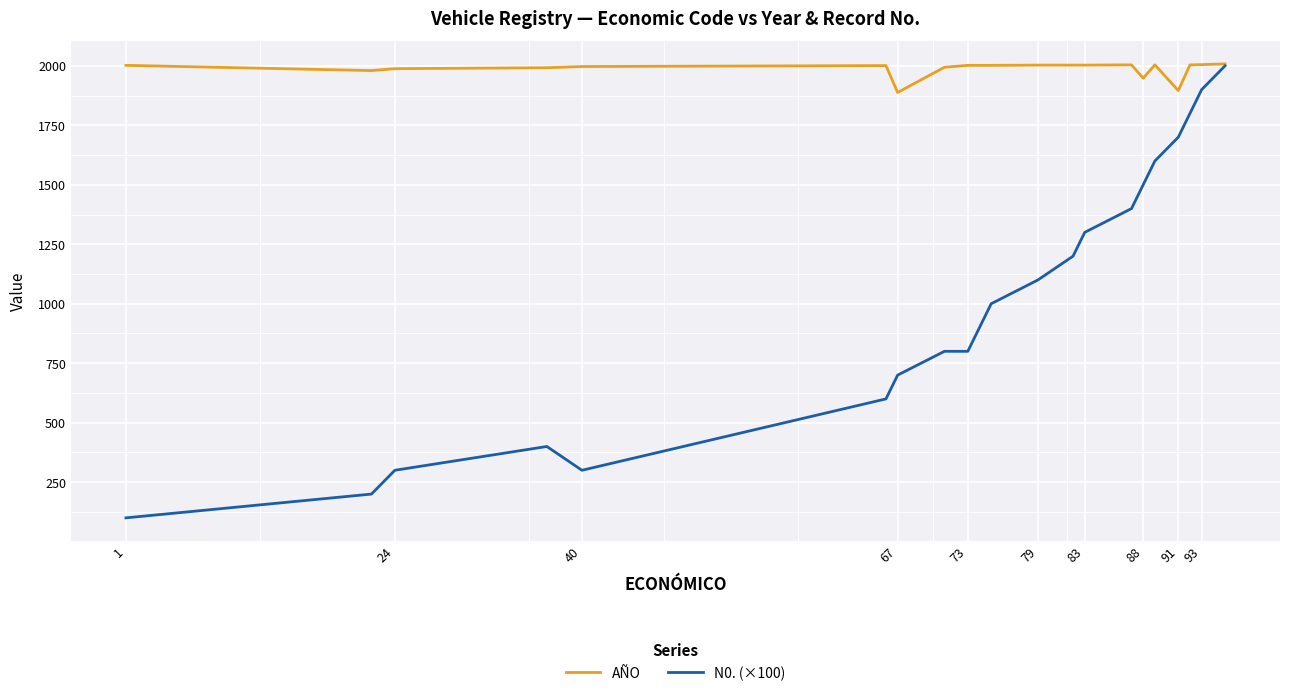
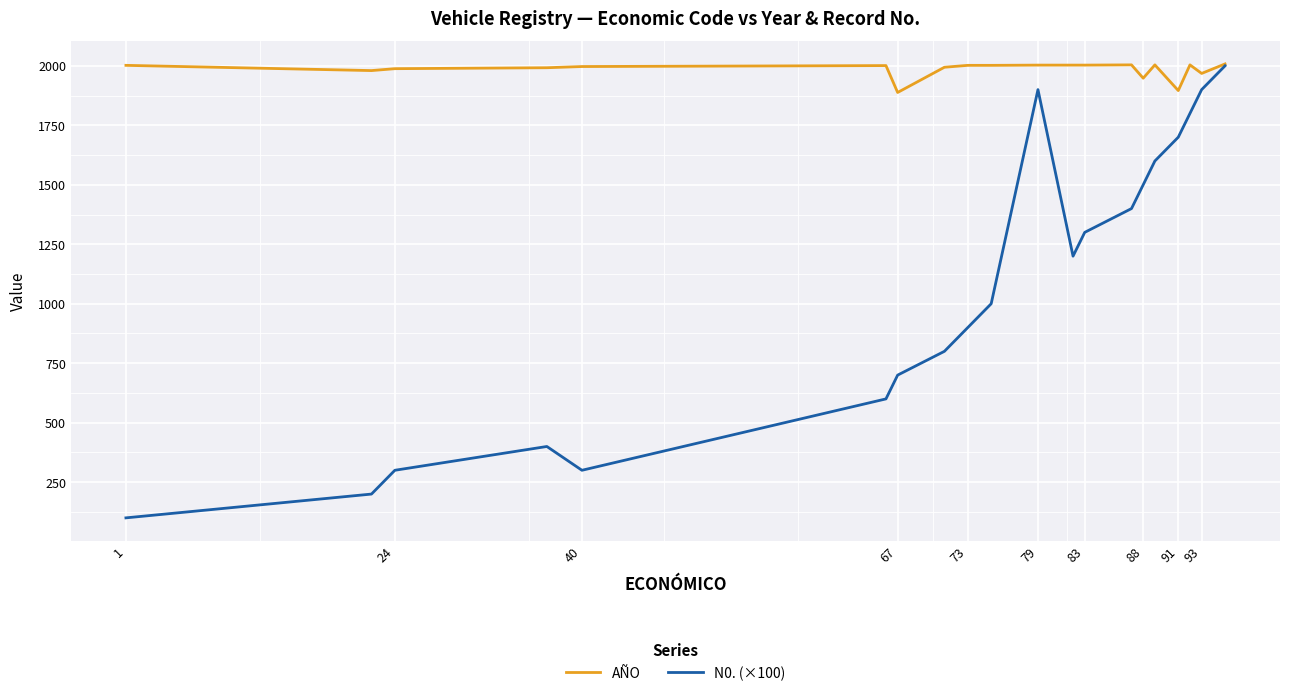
  {
    "AÑO": {
      "1": 2000,
      "24": 1990,
      "40": 2000,
      "67": 1890,
      "73": 2000,
      "79": 2000,
      "83": 2000,
      "88": 1950,
      "91": 1900,
-     "93": 2010
+     "93": 1970
    },
    "N0. (×100)": {
      "1": 100,
      "24": 300,
      "40": 300,
      "67": 700,
-     "73": 800,
-     "79": 1100,
+     "73": 900,
+     "79": 1900,
      "83": 1300,
      "88": 1500,
      "91": 1700,
      "93": 1900
    }
  }
